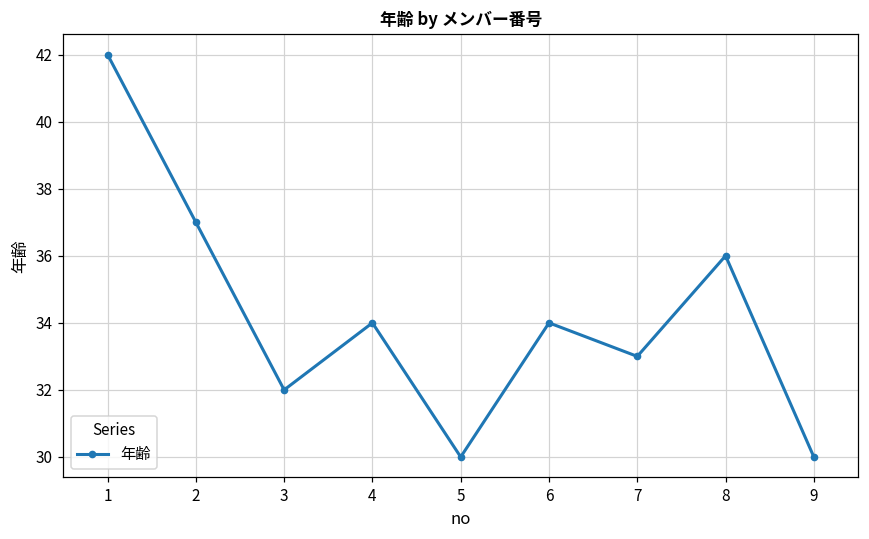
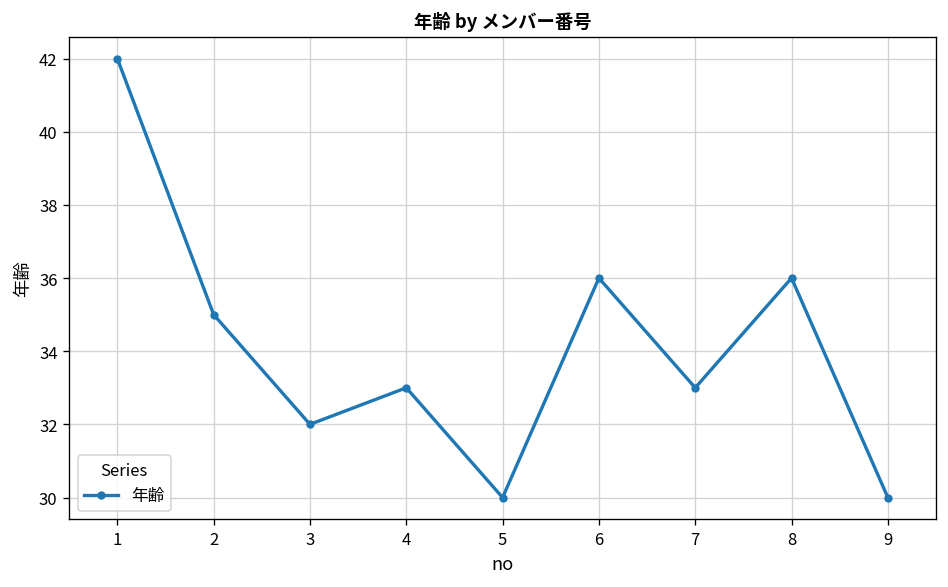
  {
    "1": 42,
-   "2": 37,
+   "2": 35,
    "3": 32,
-   "4": 34,
+   "4": 33,
    "5": 30,
-   "6": 34,
+   "6": 36,
    "7": 33,
    "8": 36,
    "9": 30
  }
